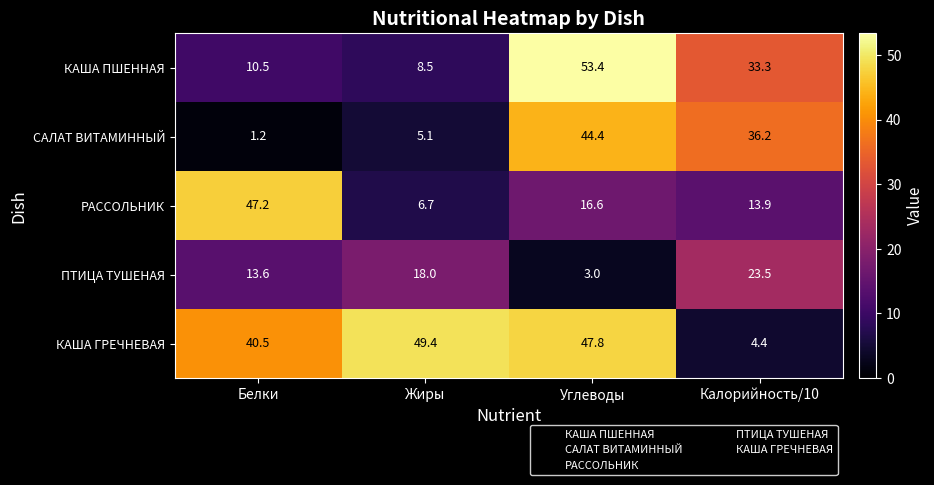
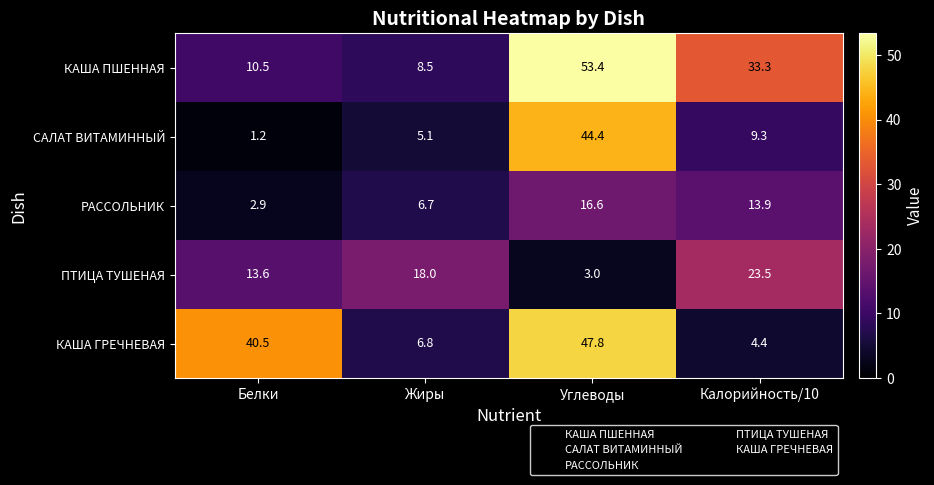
  {
    "КАША ПШЕННАЯ": {
      "Белки": 10.5,
      "Жиры": 8.5,
      "Углеводы": 53.4,
      "Калорийность/10": 33.3
    },
    "САЛАТ ВИТАМИННЫЙ": {
      "Белки": 1.2,
      "Жиры": 5.1,
      "Углеводы": 44.4,
-     "Калорийность/10": 36.2
+     "Калорийность/10": 9.3
    },
    "РАССОЛЬНИК": {
-     "Белки": 47.2,
+     "Белки": 2.9,
      "Жиры": 6.7,
      "Углеводы": 16.6,
      "Калорийность/10": 13.9
    },
    "ПТИЦА ТУШЕНАЯ": {
      "Белки": 13.6,
      "Жиры": 18.0,
      "Углеводы": 3.0,
      "Калорийность/10": 23.5
    },
    "КАША ГРЕЧНЕВАЯ": {
      "Белки": 40.5,
-     "Жиры": 49.4,
+     "Жиры": 6.8,
      "Углеводы": 47.8,
      "Калорийность/10": 4.4
    }
  }
